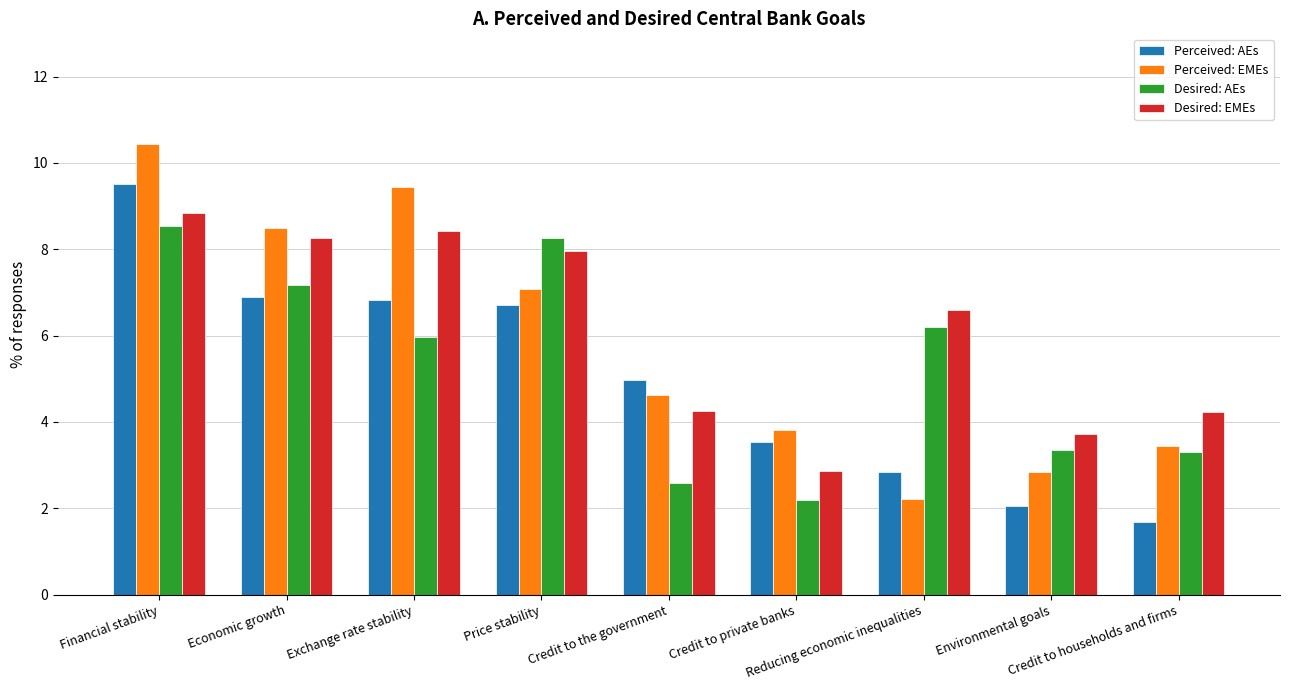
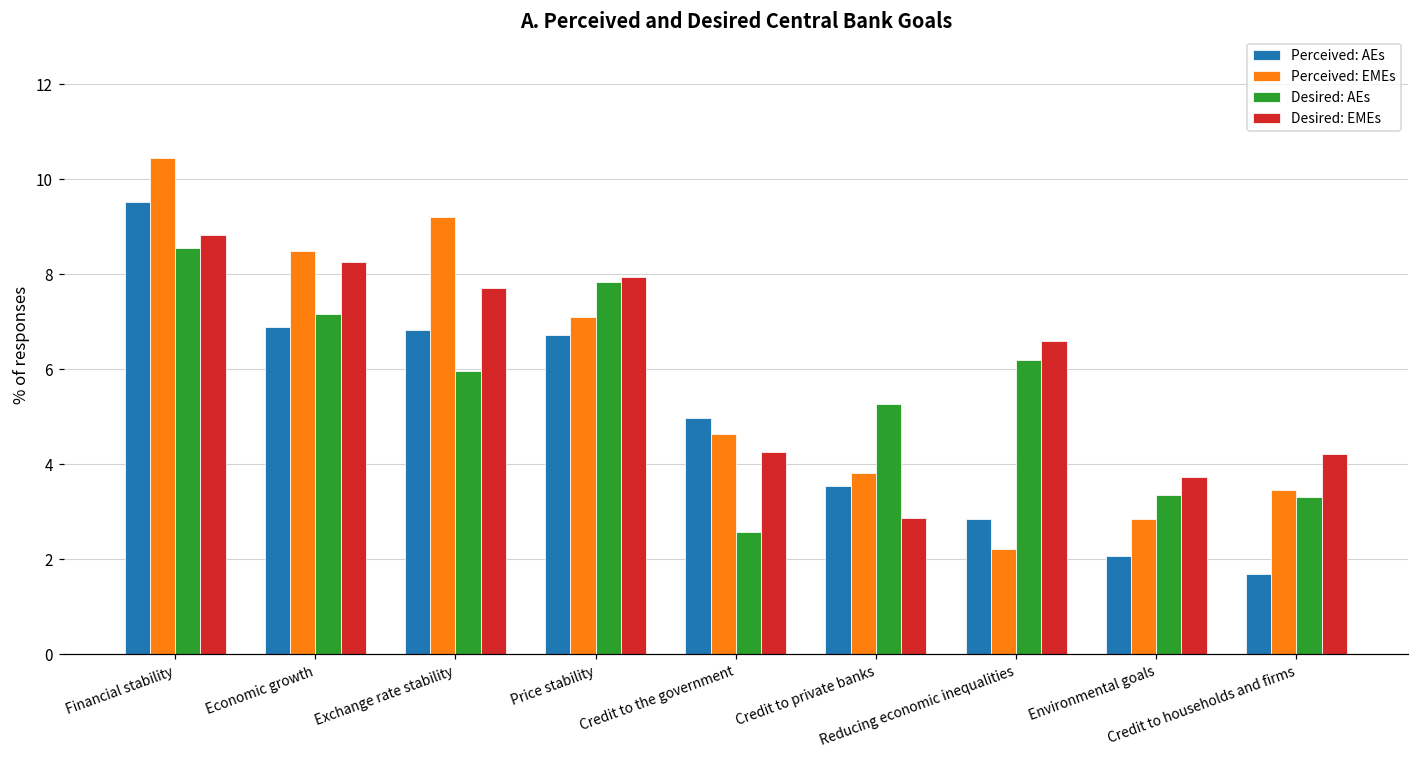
  {
    "Perceived: AEs": {
      "Financial stability": 9.5,
      "Economic growth": 6.9,
      "Exchange rate stability": 6.8,
      "Price stability": 6.7,
      "Credit to the government": 5.0,
      "Credit to private banks": 3.5,
      "Reducing economic inequalities": 2.8,
      "Environmental goals": 2.1,
      "Credit to households and firms": 1.7
    },
    "Perceived: EMEs": {
      "Financial stability": 10.4,
      "Economic growth": 8.5,
-     "Exchange rate stability": 9.4,
+     "Exchange rate stability": 9.2,
      "Price stability": 7.1,
      "Credit to the government": 4.6,
      "Credit to private banks": 3.8,
      "Reducing economic inequalities": 2.2,
      "Environmental goals": 2.8,
      "Credit to households and firms": 3.5
    },
    "Desired: AEs": {
      "Financial stability": 8.5,
      "Economic growth": 7.2,
      "Exchange rate stability": 6.0,
-     "Price stability": 8.3,
+     "Price stability": 7.8,
      "Credit to the government": 2.6,
-     "Credit to private banks": 2.2,
+     "Credit to private banks": 5.3,
      "Reducing economic inequalities": 6.2,
      "Environmental goals": 3.4,
      "Credit to households and firms": 3.3
    },
    "Desired: EMEs": {
      "Financial stability": 8.8,
      "Economic growth": 8.3,
-     "Exchange rate stability": 8.4,
+     "Exchange rate stability": 7.7,
      "Price stability": 8.0,
      "Credit to the government": 4.3,
      "Credit to private banks": 2.9,
      "Reducing economic inequalities": 6.6,
      "Environmental goals": 3.7,
      "Credit to households and firms": 4.2
    }
  }
